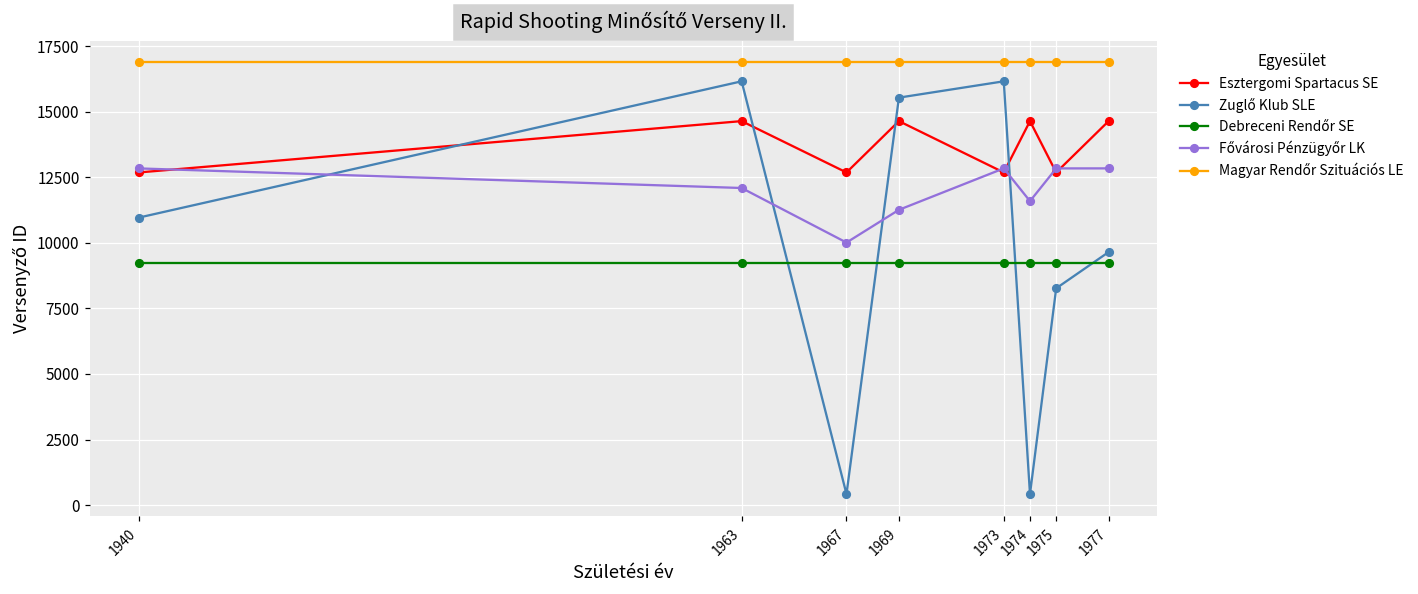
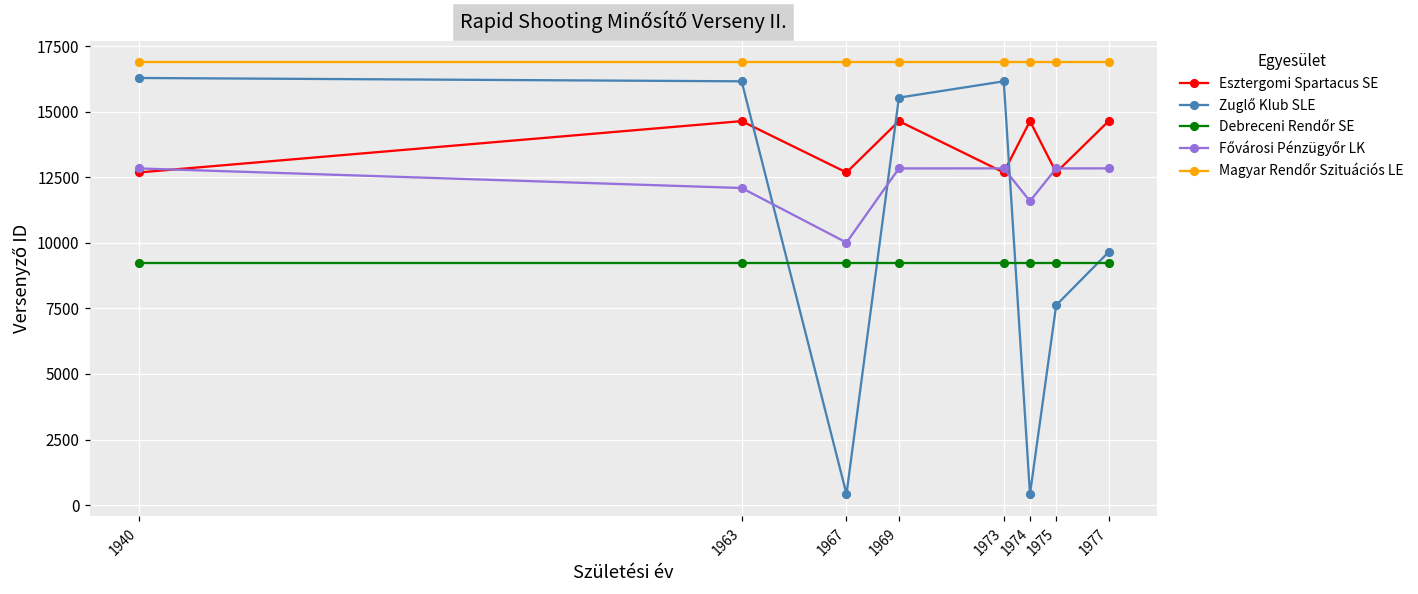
  {
    "Esztergomi Spartacus SE": {
      "1940": 12700,
      "1963": 14700,
      "1967": 12700,
      "1969": 14700,
      "1973": 12700,
      "1974": 14700,
      "1975": 12700,
      "1977": 14700
    },
    "Zuglő Klub SLE": {
-     "1940": 11000,
+     "1940": 16300,
      "1963": 16200,
      "1967": 400,
      "1969": 15500,
      "1973": 16200,
      "1974": 400,
-     "1975": 8300,
+     "1975": 7600,
      "1977": 9700
    },
    "Debreceni Rendőr SE": {
      "1940": 9200,
      "1963": 9200,
      "1967": 9200,
      "1969": 9200,
      "1973": 9200,
      "1974": 9200,
      "1975": 9200,
      "1977": 9200
    },
    "Fővárosi Pénzügyőr LK": {
      "1940": 12800,
      "1963": 12100,
      "1967": 10000,
-     "1969": 11300,
+     "1969": 12800,
      "1973": 12800,
      "1974": 11600,
      "1975": 12800,
      "1977": 12800
    },
    "Magyar Rendőr Szituációs LE": {
      "1940": 16900,
      "1963": 16900,
      "1967": 16900,
      "1969": 16900,
      "1973": 16900,
      "1974": 16900,
      "1975": 16900,
      "1977": 16900
    }
  }
